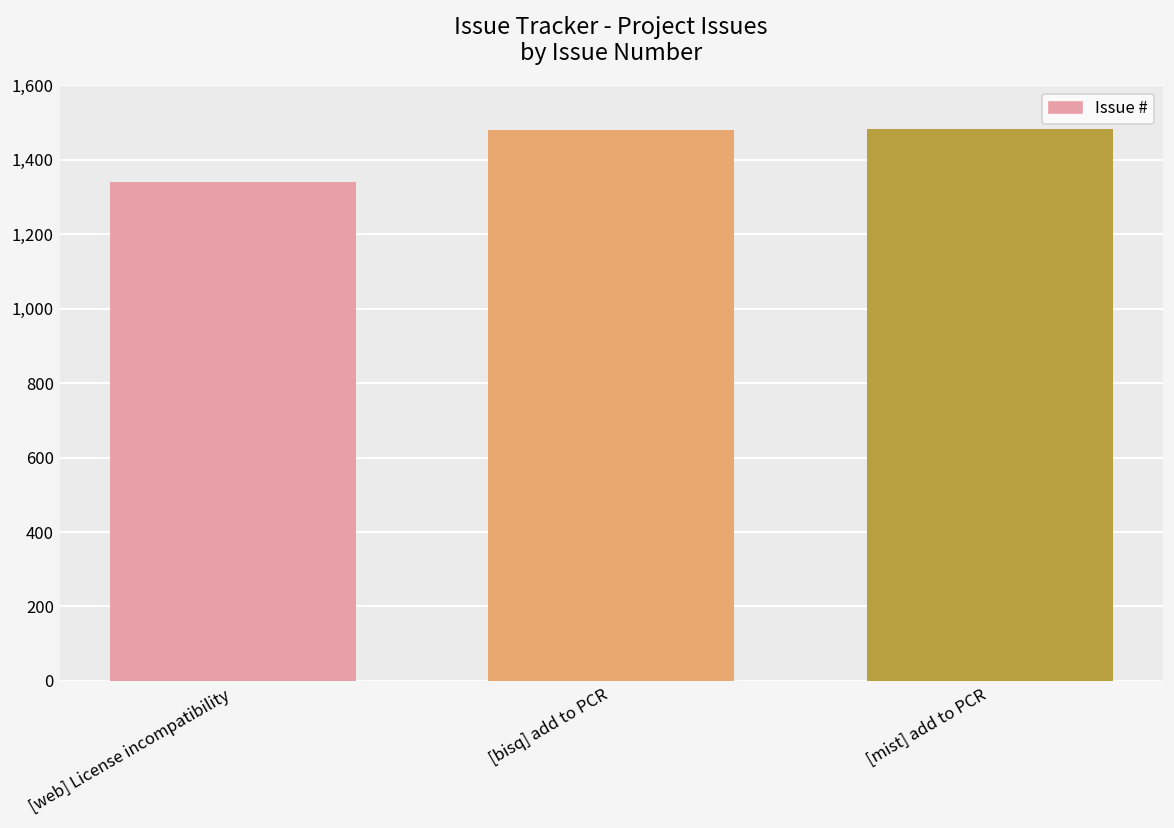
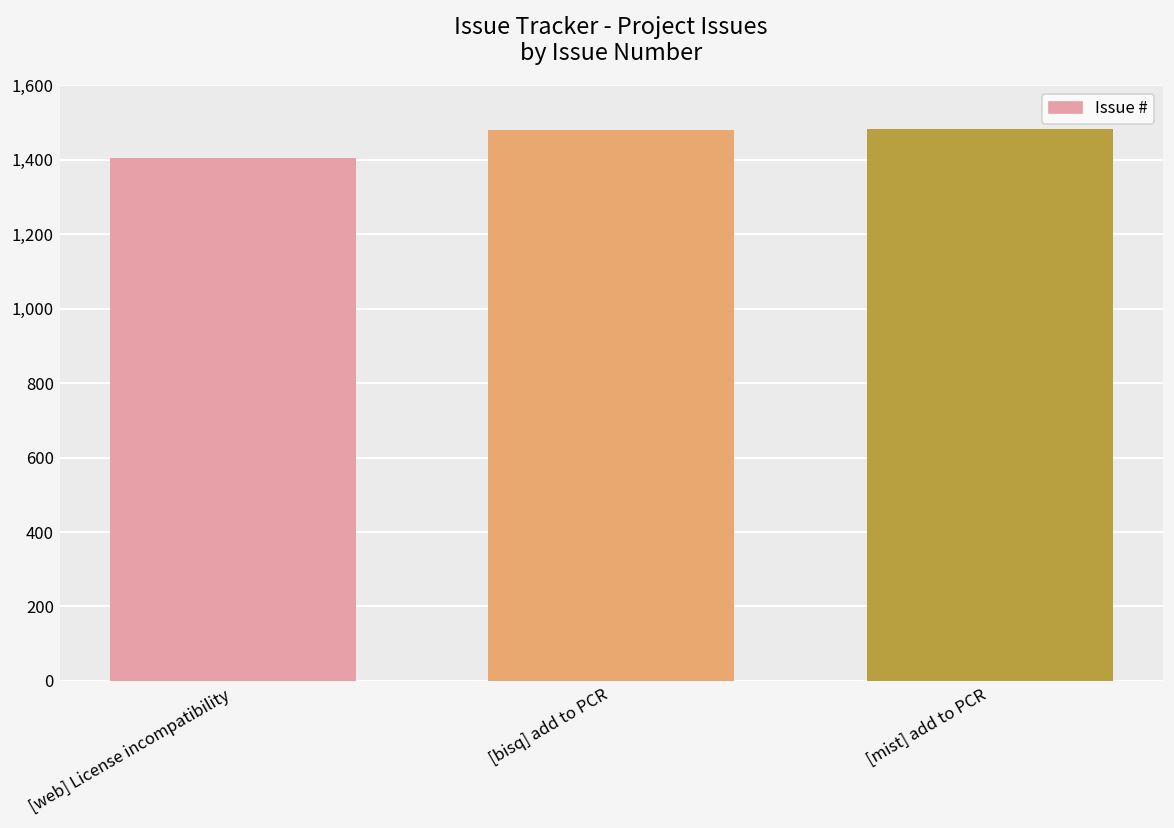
  {
-   "[web] License incompatibility": "1,340",
+   "[web] License incompatibility": "1,410",
    "[bisq] add to PCR": "1,480",
    "[mist] add to PCR": "1,480"
  }
